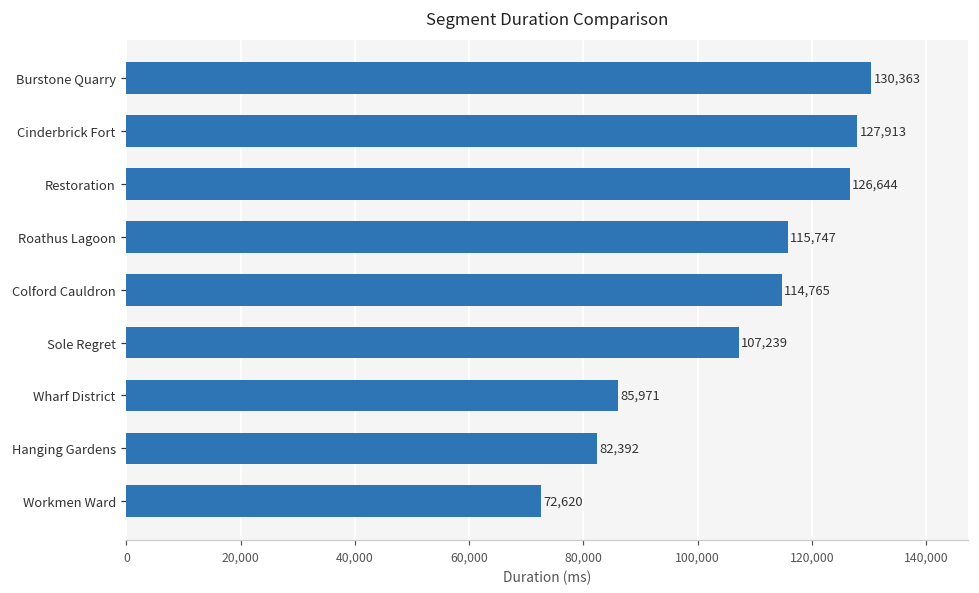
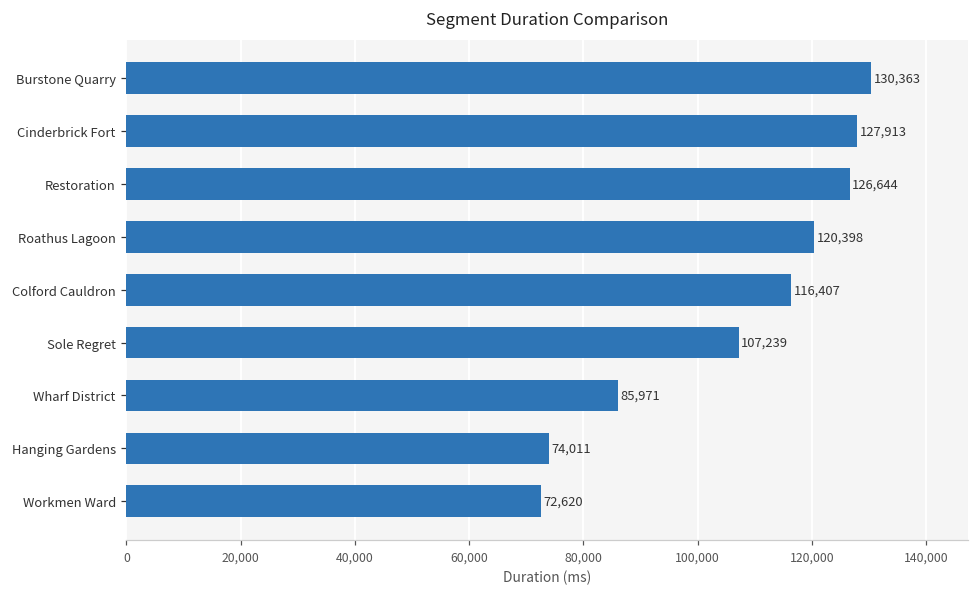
  {
    "Burstone Quarry": "130,363",
    "Cinderbrick Fort": "127,913",
    "Restoration": "126,644",
-   "Roathus Lagoon": "115,747",
-   "Colford Cauldron": "114,765",
+   "Roathus Lagoon": "120,398",
+   "Colford Cauldron": "116,407",
    "Sole Regret": "107,239",
    "Wharf District": "85,971",
-   "Hanging Gardens": "82,392",
+   "Hanging Gardens": "74,011",
    "Workmen Ward": "72,620"
  }
